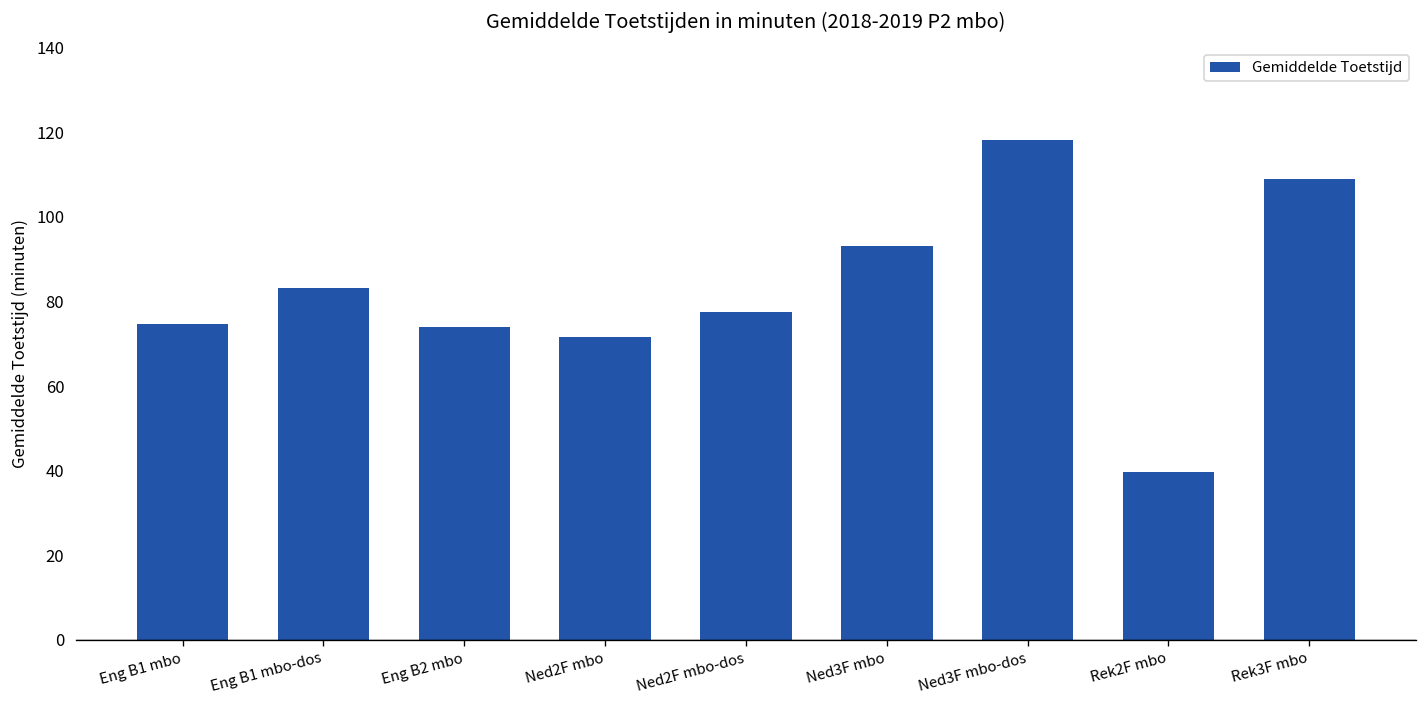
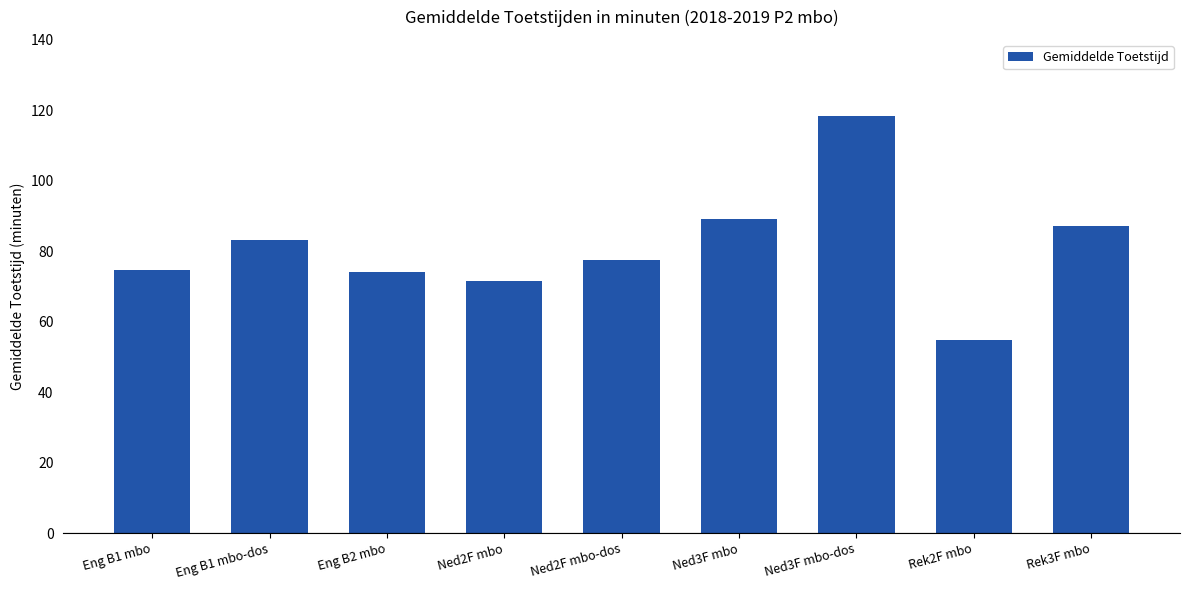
  {
    "Eng B1 mbo": 75,
    "Eng B1 mbo-dos": 83,
    "Eng B2 mbo": 74,
    "Ned2F mbo": 72,
    "Ned2F mbo-dos": 78,
-   "Ned3F mbo": 93,
+   "Ned3F mbo": 89,
    "Ned3F mbo-dos": 118,
-   "Rek2F mbo": 40,
-   "Rek3F mbo": 109
+   "Rek2F mbo": 55,
+   "Rek3F mbo": 87
  }
